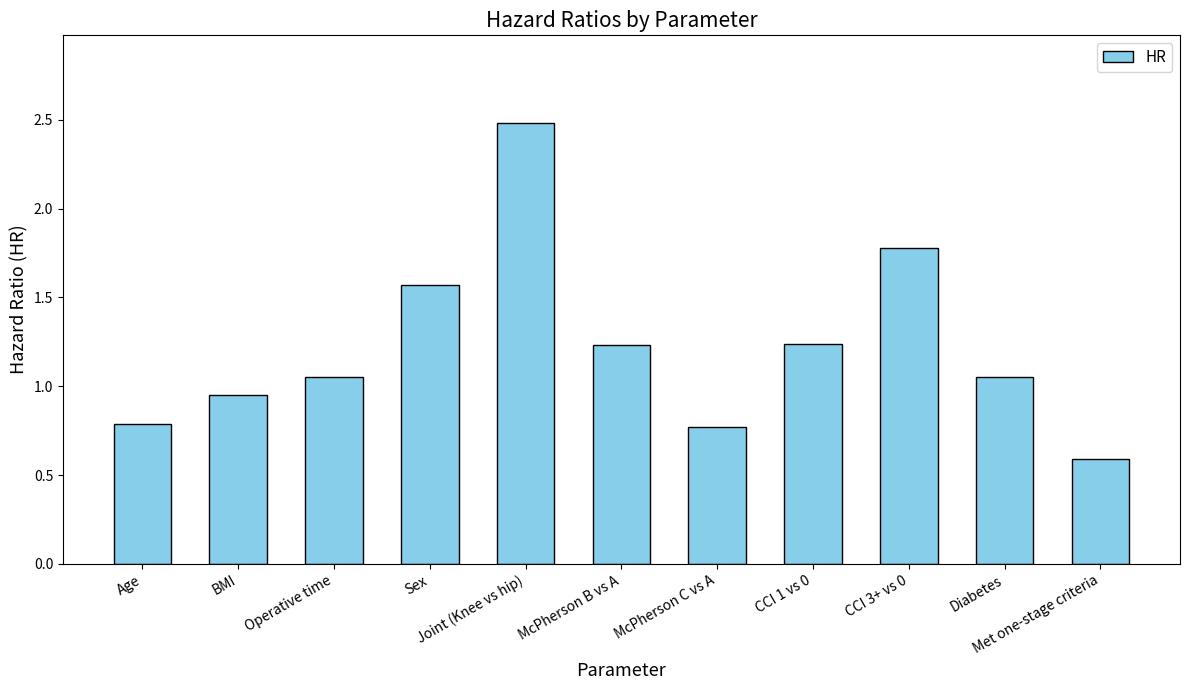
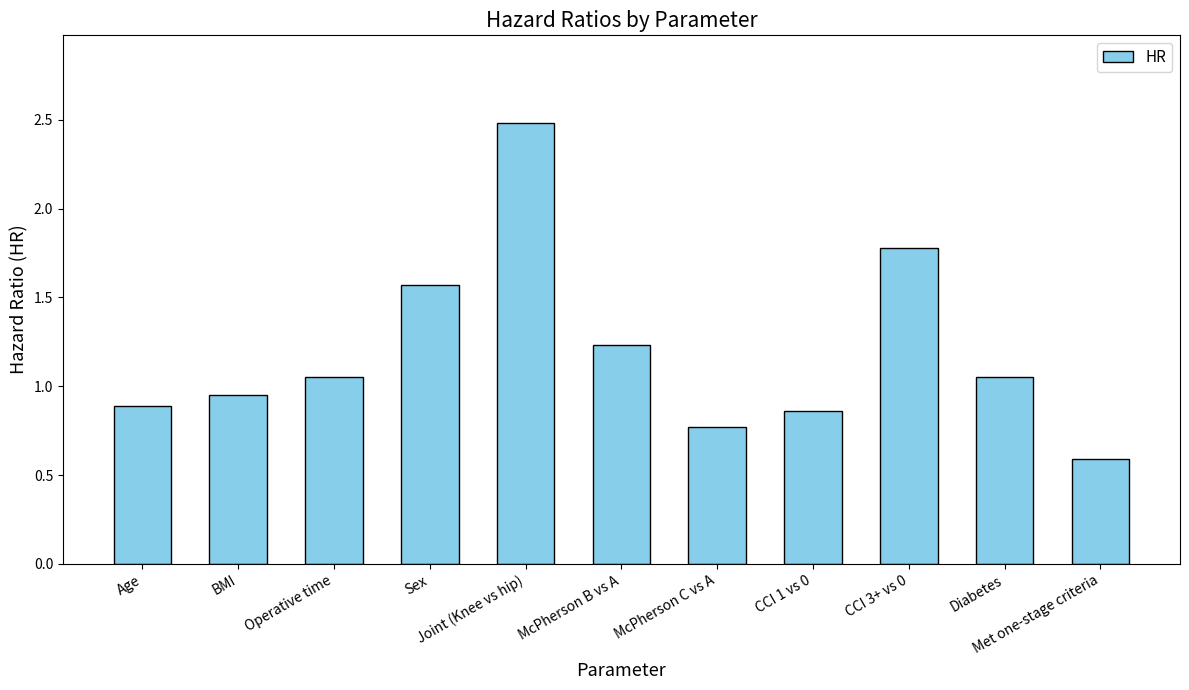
  {
-   "Age": 0.79,
+   "Age": 0.89,
    "BMI": 0.95,
    "Operative time": 1.05,
    "Sex": 1.57,
    "Joint (Knee vs hip)": 2.48,
    "McPherson B vs A": 1.23,
    "McPherson C vs A": 0.77,
-   "CCI 1 vs 0": 1.24,
+   "CCI 1 vs 0": 0.86,
    "CCI 3+ vs 0": 1.78,
    "Diabetes": 1.05,
    "Met one-stage criteria": 0.59
  }
